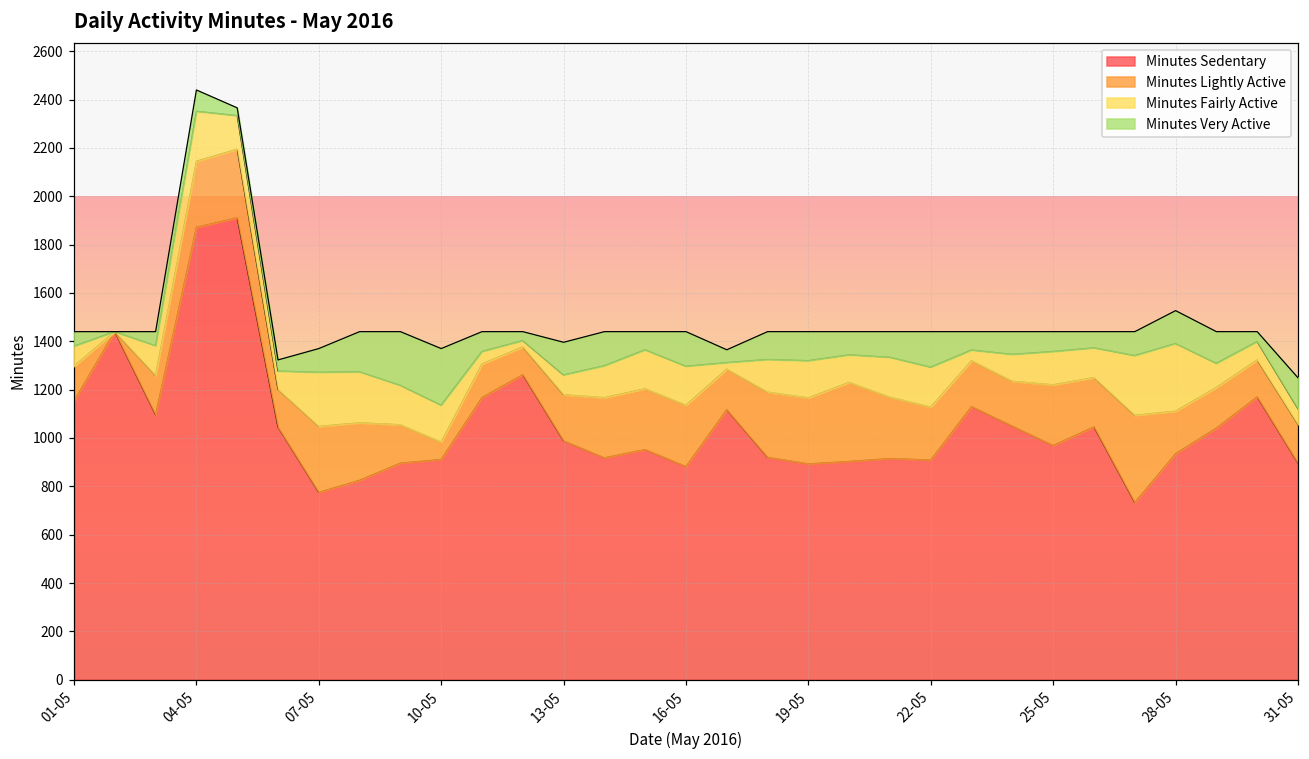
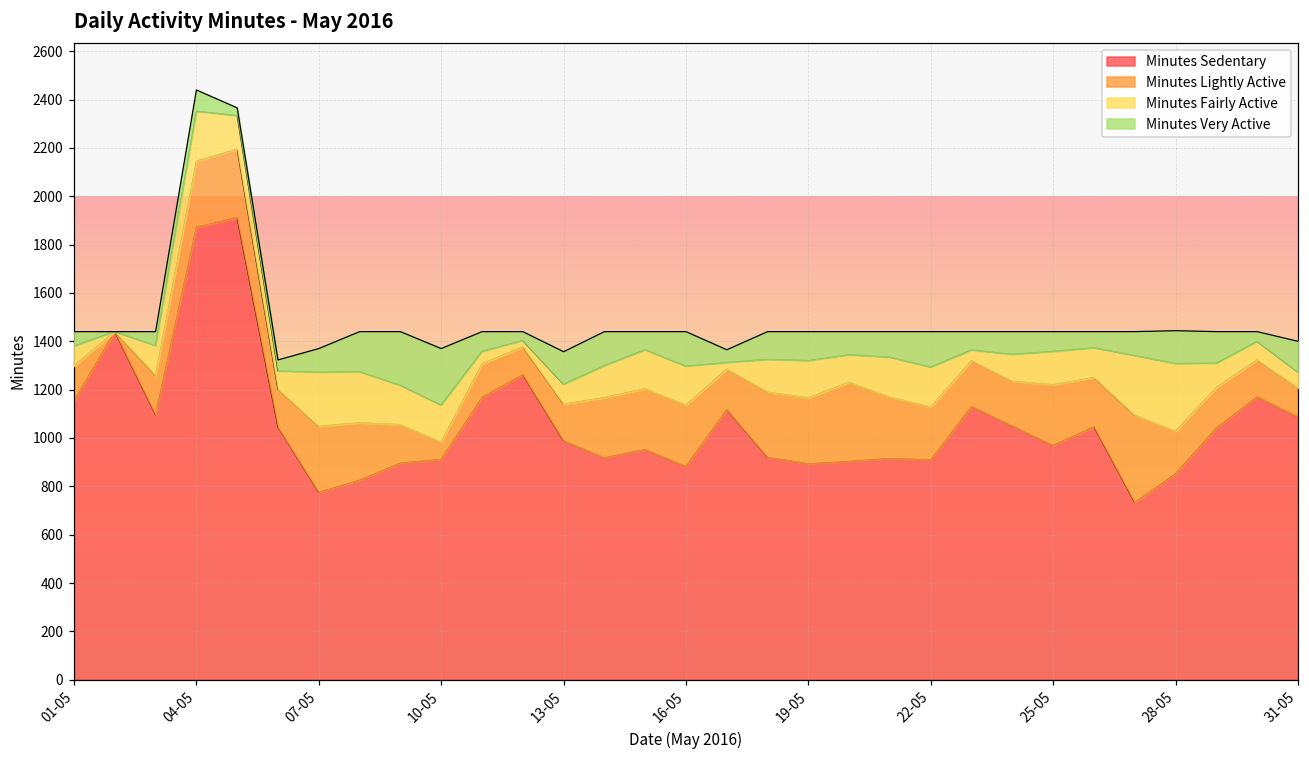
  {
    "Minutes Sedentary": {
      "01-05": 1150,
      "04-05": 1870,
      "07-05": 780,
      "10-05": 910,
      "13-05": 990,
      "16-05": 880,
      "19-05": 890,
      "22-05": 910,
      "25-05": 970,
-     "28-05": 940,
-     "31-05": 900
+     "28-05": 850,
+     "31-05": 1090
    },
    "Minutes Lightly Active": {
      "01-05": 140,
      "04-05": 270,
      "07-05": 270,
      "10-05": 70,
-     "13-05": 190,
+     "13-05": 150,
      "16-05": 250,
      "19-05": 270,
      "22-05": 220,
      "25-05": 250,
      "28-05": 180,
-     "31-05": 160
+     "31-05": 120
    },
    "Minutes Fairly Active": {
      "01-05": 80,
      "04-05": 210,
      "07-05": 220,
      "10-05": 150,
      "13-05": 80,
      "16-05": 160,
      "19-05": 150,
      "22-05": 170,
      "25-05": 140,
      "28-05": 280,
      "31-05": 70
    },
    "Minutes Very Active": {
      "01-05": 60,
      "04-05": 90,
      "07-05": 100,
      "10-05": 230,
      "13-05": 140,
      "16-05": 140,
      "19-05": 120,
      "22-05": 150,
      "25-05": 80,
      "28-05": 140,
      "31-05": 130
    }
  }
